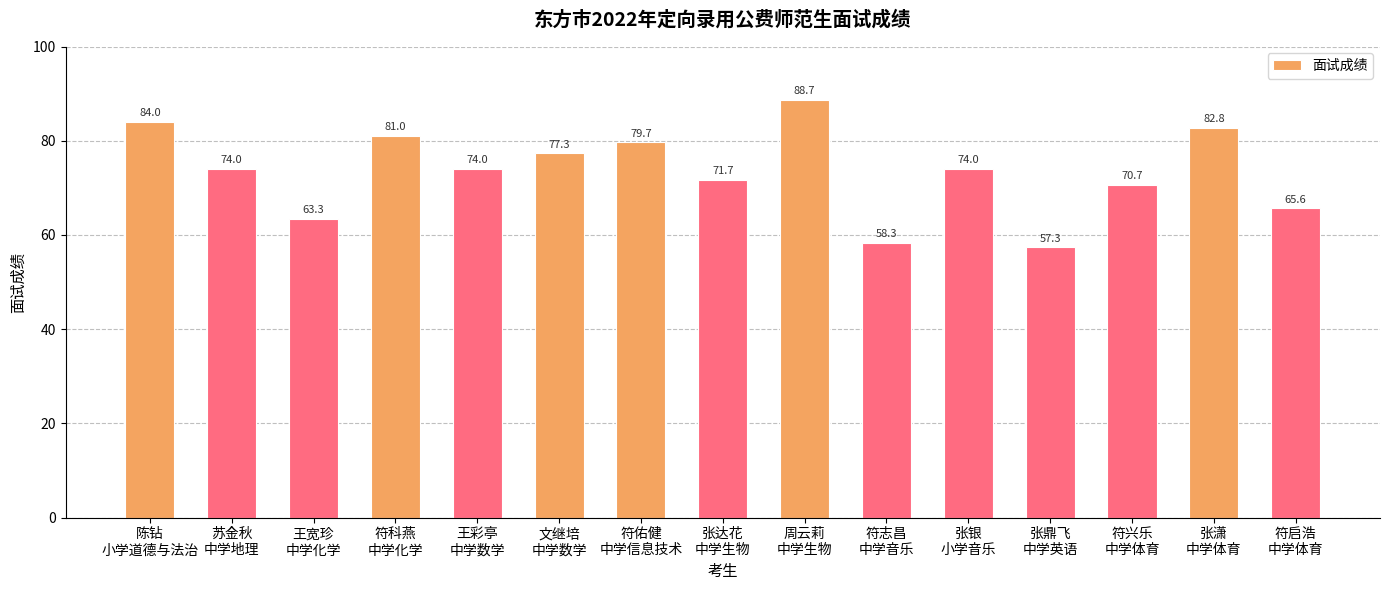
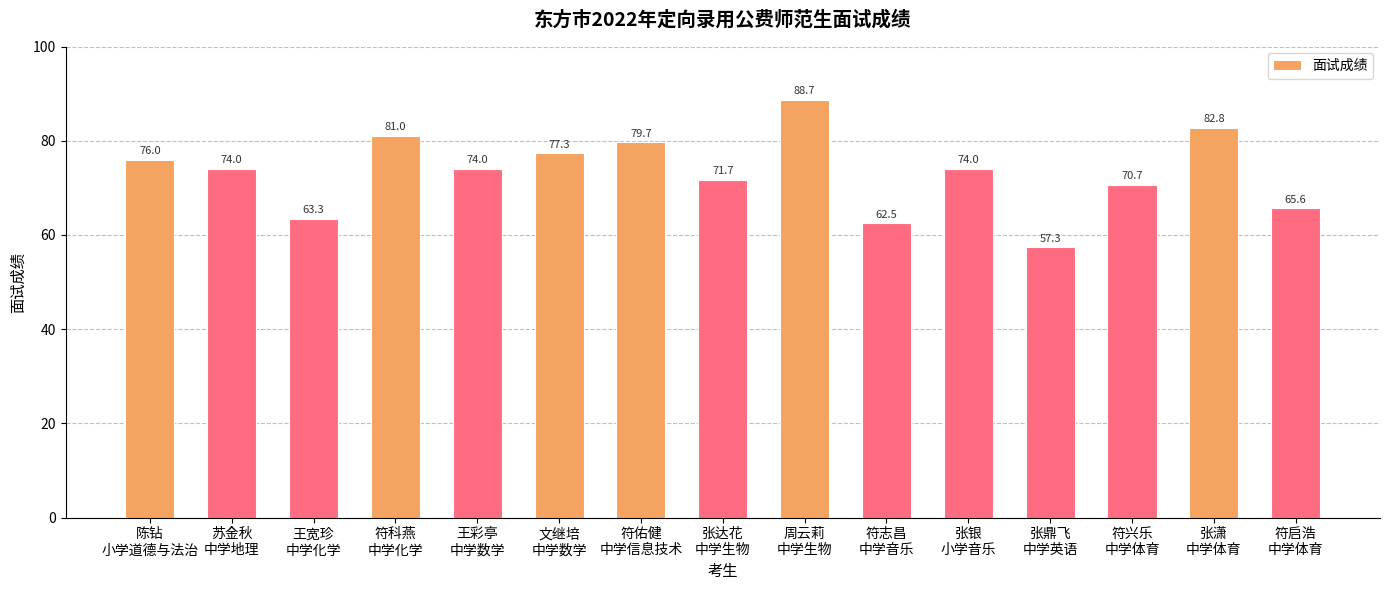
  {
-   "陈钻 小学道德与法治": 84.0,
+   "陈钻 小学道德与法治": 76.0,
    "苏金秋 中学地理": 74.0,
    "王宽珍 中学化学": 63.3,
    "符科燕 中学化学": 81.0,
    "王彩亭 中学数学": 74.0,
    "文继培 中学数学": 77.3,
    "符佑健 中学信息技术": 79.7,
    "张达花 中学生物": 71.7,
    "周云莉 中学生物": 88.7,
-   "符志昌 中学音乐": 58.3,
+   "符志昌 中学音乐": 62.5,
    "张银 小学音乐": 74.0,
    "张鼎飞 中学英语": 57.3,
    "符兴乐 中学体育": 70.7,
    "张潇 中学体育": 82.8,
    "符启浩 中学体育": 65.6
  }
